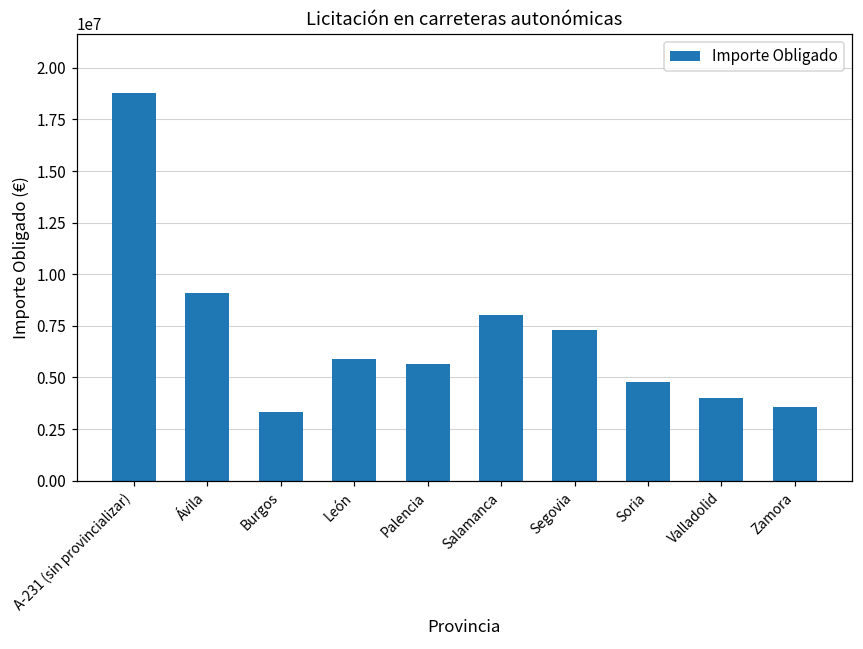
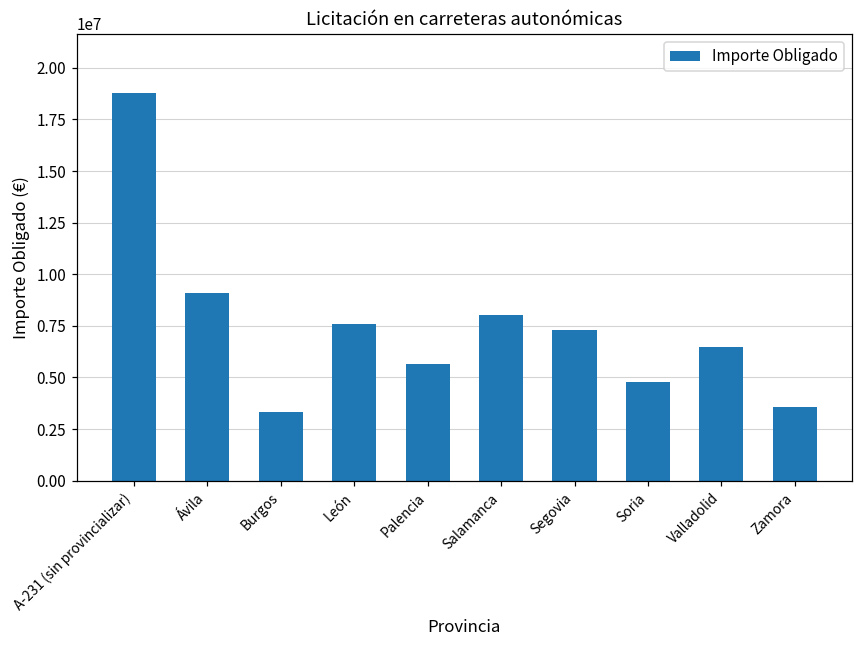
  {
    "A-231 (sin provincializar)": 18800000,
    "Ávila": 9100000,
    "Burgos": 3300000,
-   "León": 5900000,
+   "León": 7600000,
    "Palencia": 5600000,
    "Salamanca": 8000000,
    "Segovia": 7300000,
    "Soria": 4800000,
-   "Valladolid": 4000000,
+   "Valladolid": 6500000,
    "Zamora": 3500000
  }
